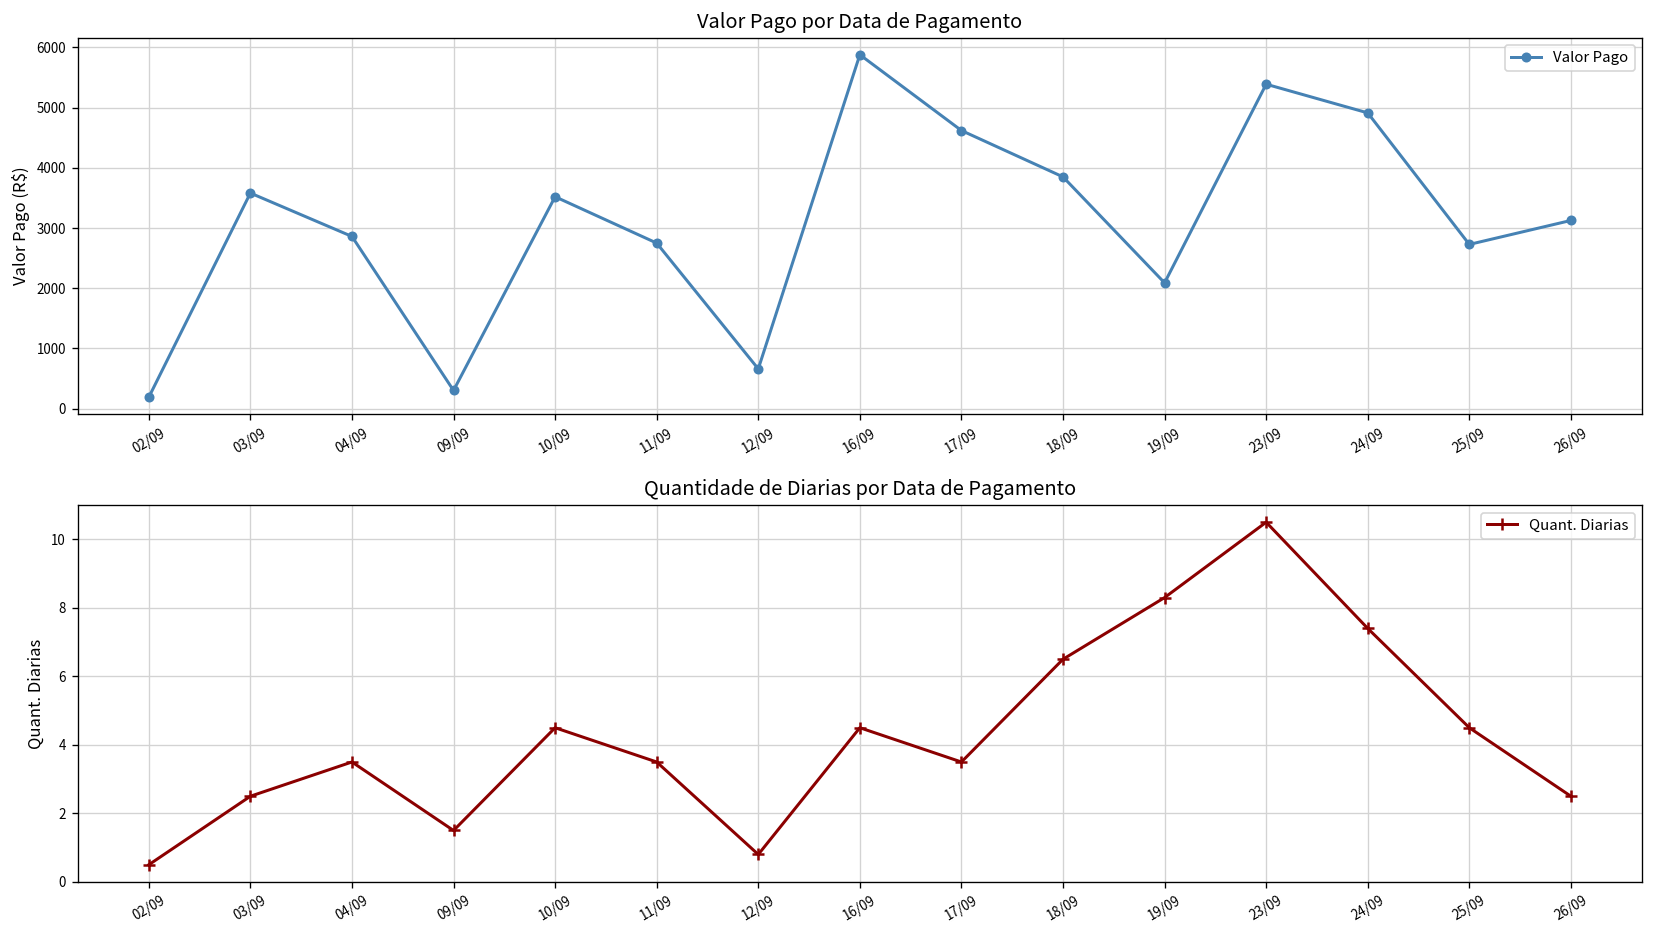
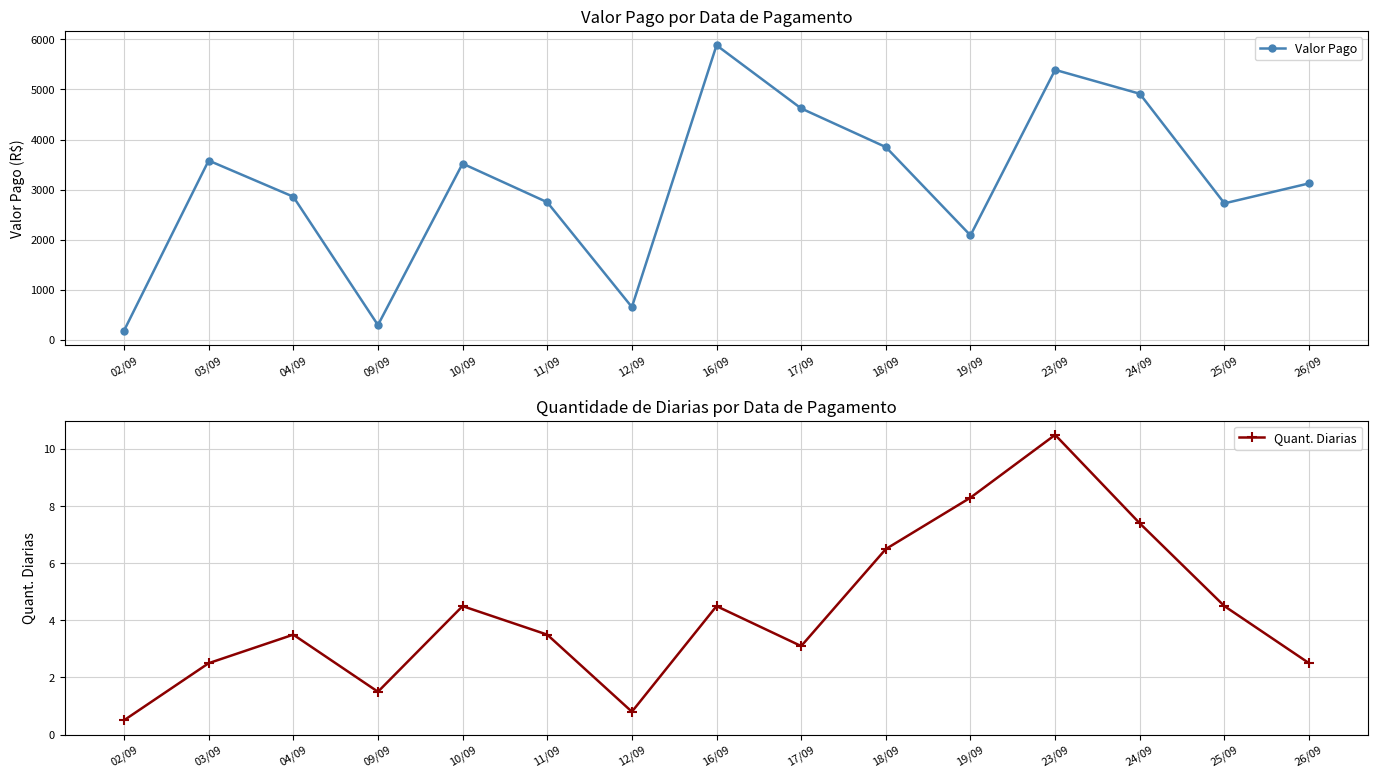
  {
    "Valor Pago por Data de Pagamento": {
      "02/09": 200,
      "03/09": 3600,
      "04/09": 2900,
      "09/09": 300,
      "10/09": 3500,
      "11/09": 2700,
      "12/09": 700,
      "16/09": 5900,
      "17/09": 4600,
      "18/09": 3800,
      "19/09": 2100,
      "23/09": 5400,
      "24/09": 4900,
      "25/09": 2700,
      "26/09": 3100
    },
    "Quantidade de Diarias por Data de Pagamento": {
      "02/09": 0.5,
      "03/09": 2.5,
      "04/09": 3.5,
      "09/09": 1.5,
      "10/09": 4.5,
      "11/09": 3.5,
      "12/09": 0.8,
      "16/09": 4.5,
-     "17/09": 3.5,
+     "17/09": 3.1,
      "18/09": 6.5,
      "19/09": 8.3,
      "23/09": 10.5,
      "24/09": 7.4,
      "25/09": 4.5,
      "26/09": 2.5
    }
  }
